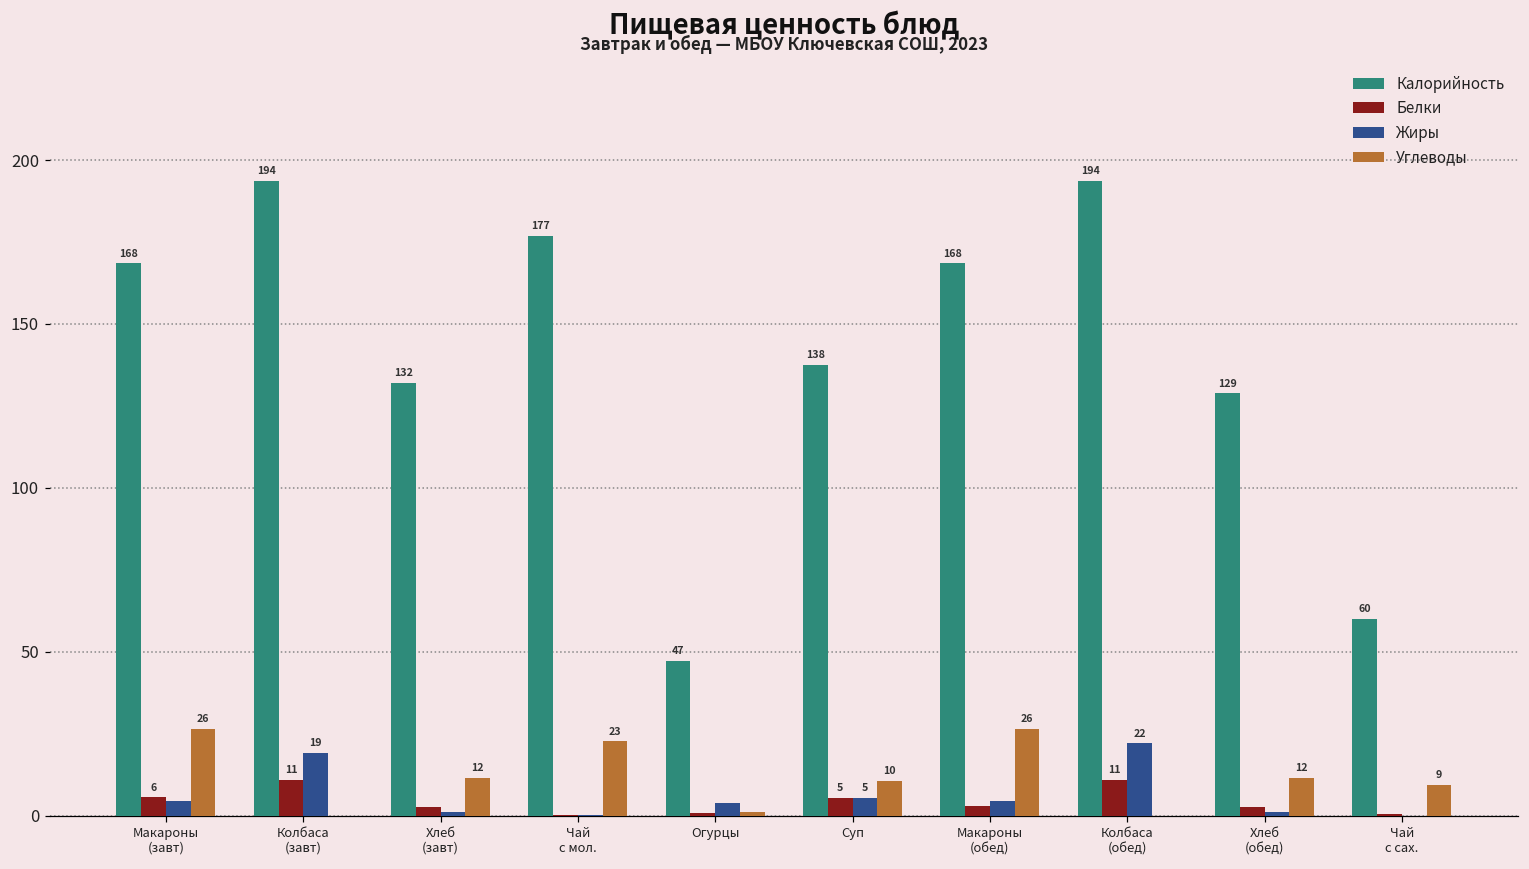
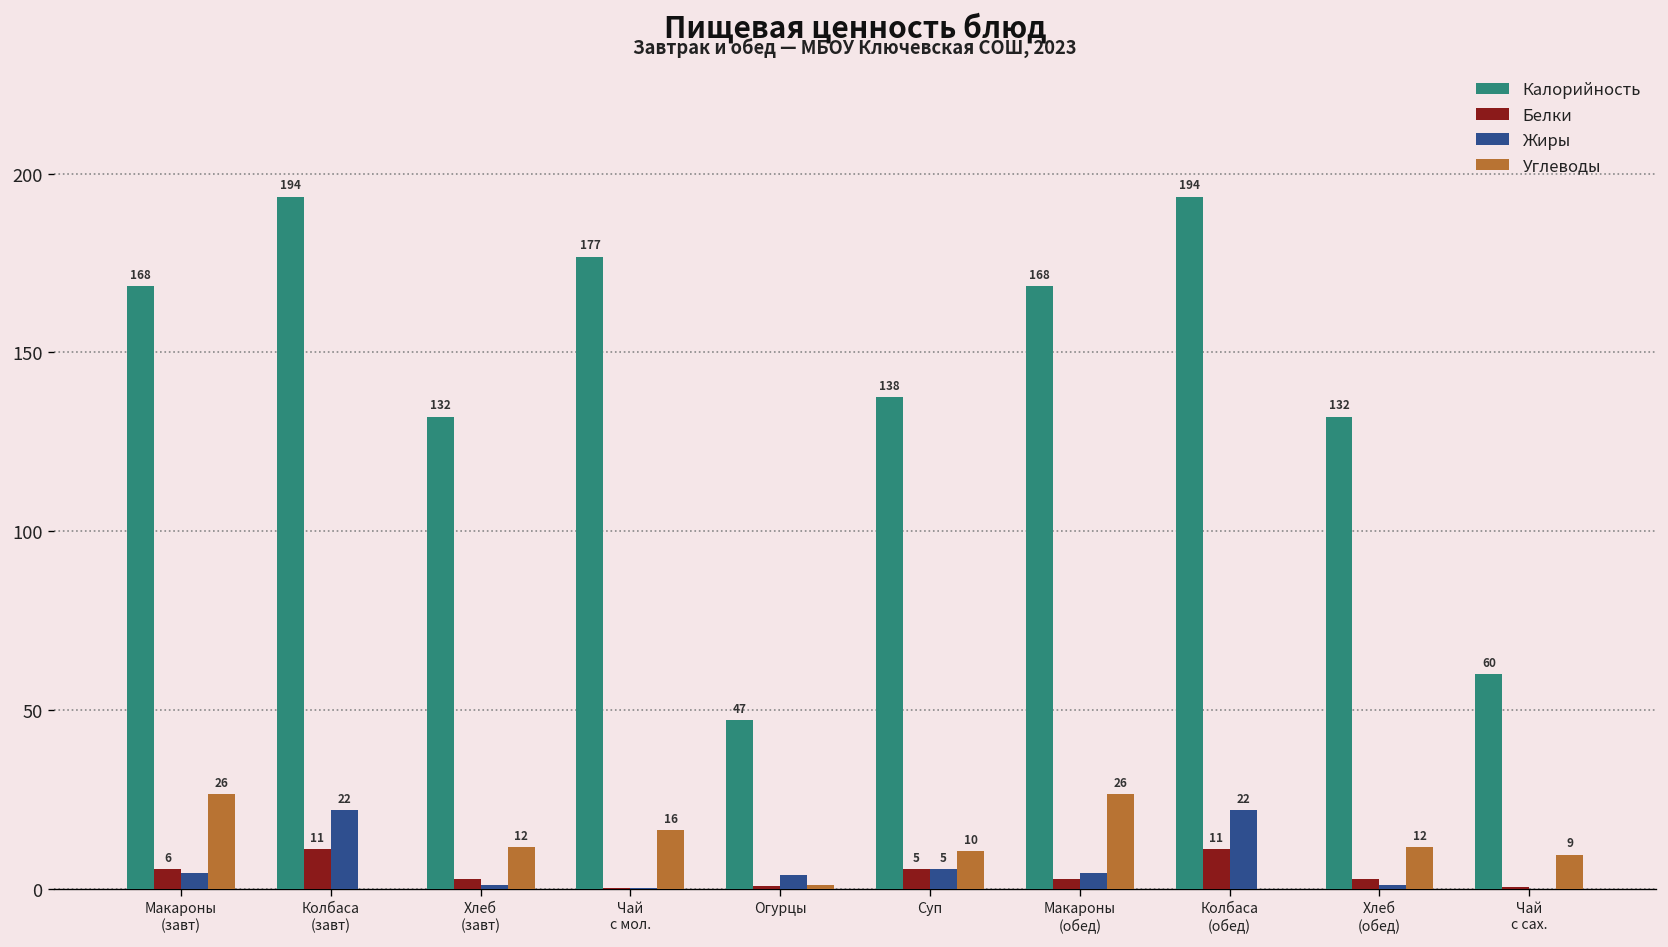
  {
    "Калорийность": {
      "Макароны (завт)": 168,
      "Колбаса (завт)": 194,
      "Хлеб (завт)": 132,
      "Чай с мол.": 177,
      "Огурцы": 47,
      "Суп": 138,
      "Макароны (обед)": 168,
      "Колбаса (обед)": 194,
-     "Хлеб (обед)": 129,
+     "Хлеб (обед)": 132,
      "Чай с сах.": 60
    },
    "Белки": {
      "Макароны (завт)": 6,
      "Колбаса (завт)": 11,
      "Суп": 5,
      "Колбаса (обед)": 11
    },
    "Жиры": {
-     "Колбаса (завт)": 19,
+     "Колбаса (завт)": 22,
      "Суп": 5,
      "Колбаса (обед)": 22
    },
    "Углеводы": {
      "Макароны (завт)": 26,
      "Хлеб (завт)": 12,
-     "Чай с мол.": 23,
+     "Чай с мол.": 16,
      "Суп": 10,
      "Макароны (обед)": 26,
      "Хлеб (обед)": 12,
      "Чай с сах.": 9
    }
  }
